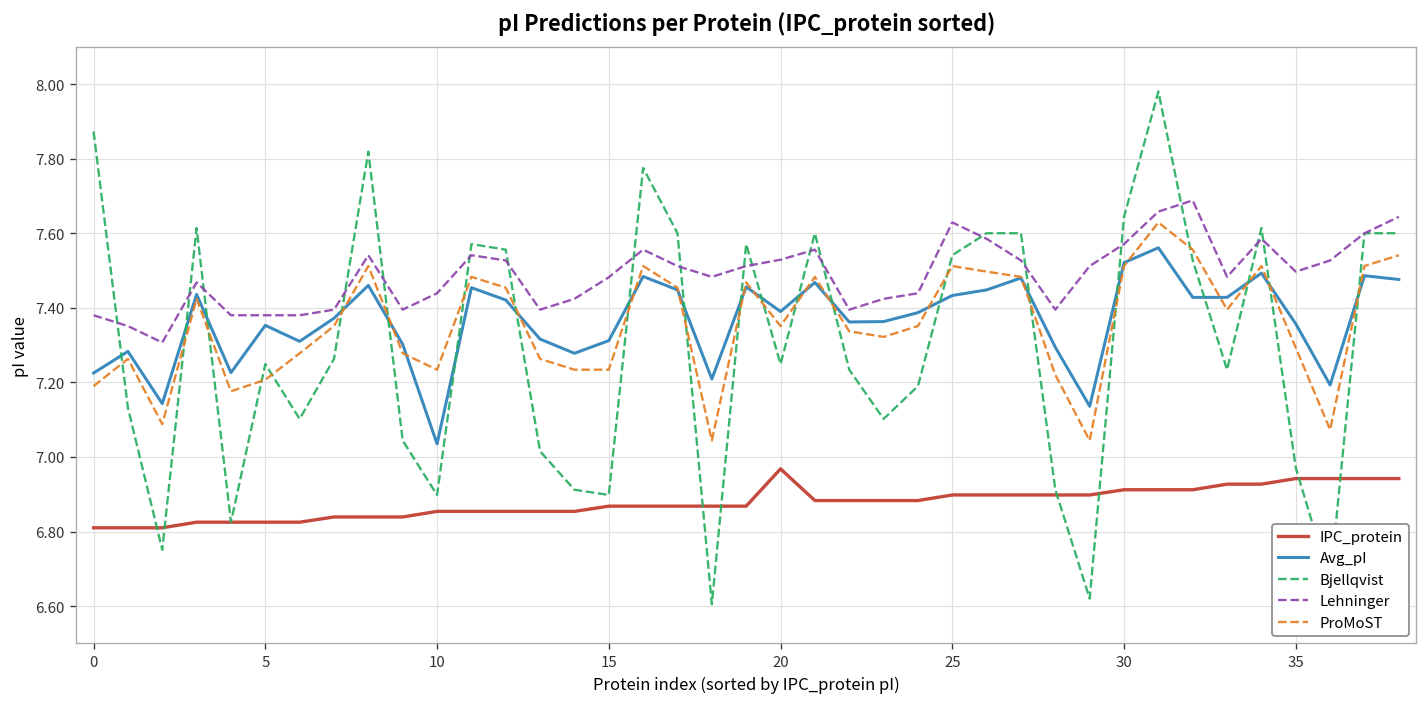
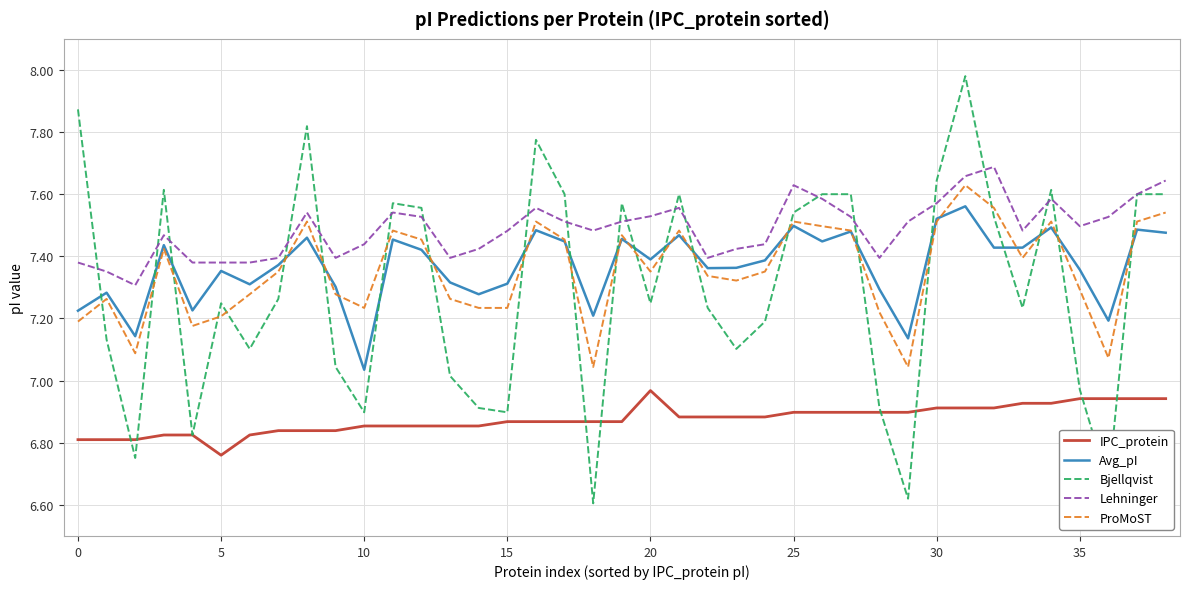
  {
    "IPC_protein": {
      "0": 6.81,
-     "5": 6.83,
+     "5": 6.76,
      "10": 6.85,
      "15": 6.87,
      "20": 6.97,
      "25": 6.90,
      "30": 6.91,
      "35": 6.94
    },
    "Avg_pI": {
      "0": 7.23,
      "5": 7.35,
      "10": 7.04,
      "15": 7.31,
      "20": 7.39,
-     "25": 7.43,
+     "25": 7.50,
      "30": 7.52,
      "35": 7.36
    },
    "Bjellqvist": {
      "0": 7.87,
      "5": 7.25,
      "10": 6.90,
      "15": 6.90,
      "20": 7.25,
      "25": 7.54,
      "30": 7.64,
      "35": 6.97
    },
    "Lehninger": {
      "0": 7.38,
      "5": 7.38,
      "10": 7.44,
      "15": 7.48,
      "20": 7.53,
      "25": 7.63,
      "30": 7.57,
      "35": 7.50
    },
    "ProMoST": {
      "0": 7.19,
      "5": 7.21,
      "10": 7.23,
      "15": 7.23,
      "20": 7.35,
      "25": 7.51,
      "30": 7.51,
      "35": 7.29
    }
  }
